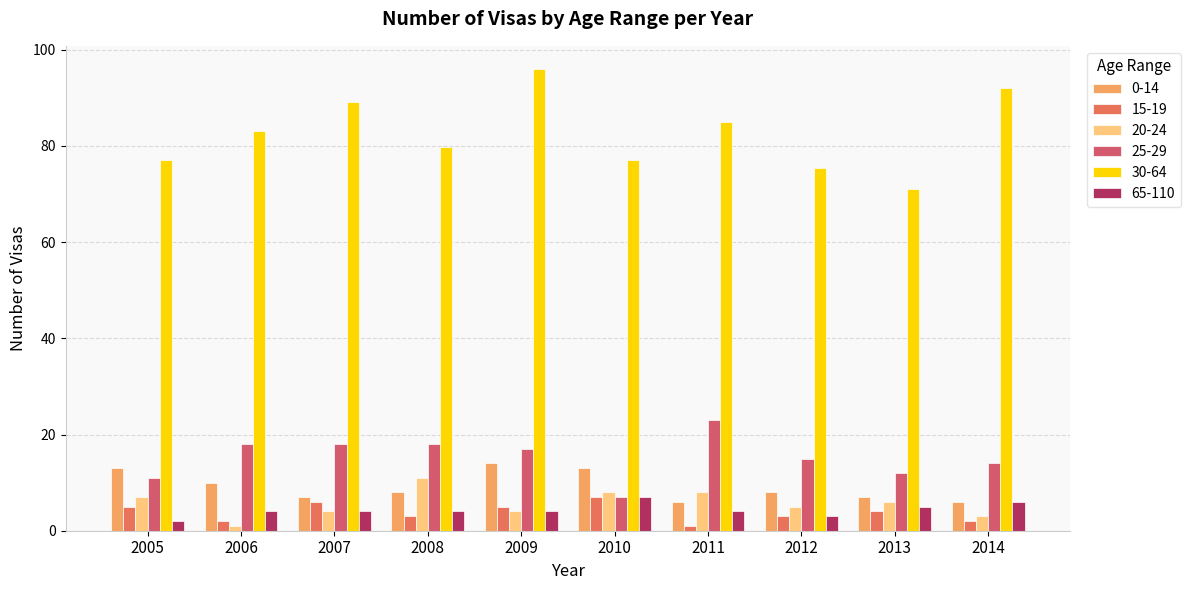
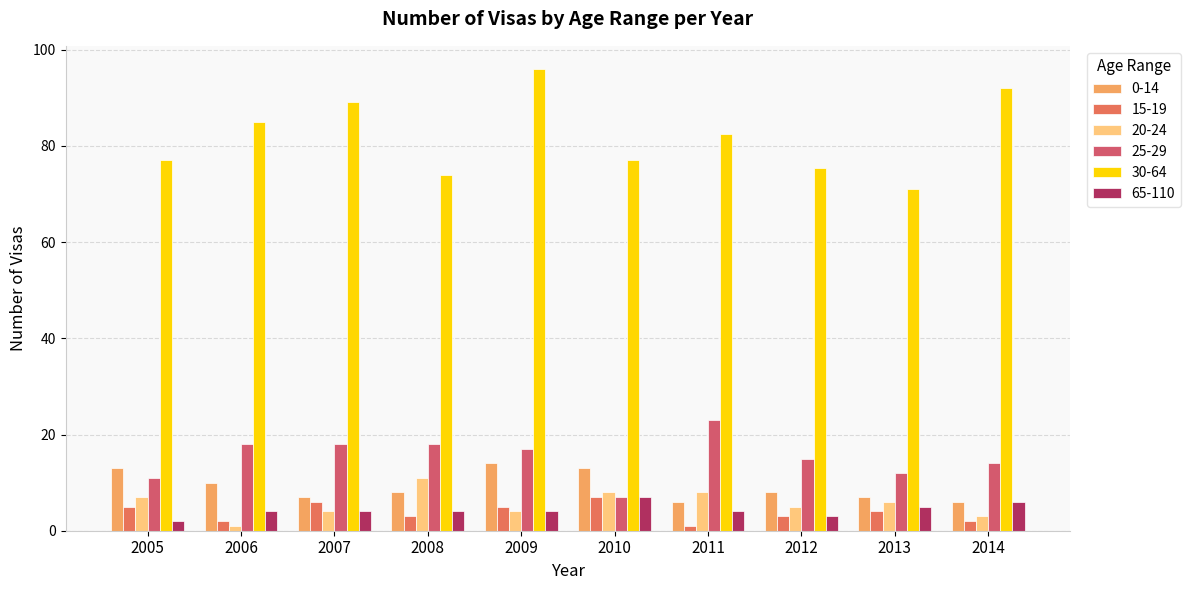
  {
    "30-64": {
      "2005": 77,
-     "2006": 83,
+     "2006": 85,
      "2007": 89,
-     "2008": 80,
+     "2008": 74,
      "2009": 96,
      "2010": 77,
-     "2011": 85,
+     "2011": 82,
      "2012": 75,
      "2013": 71,
      "2014": 92
    }
  }
